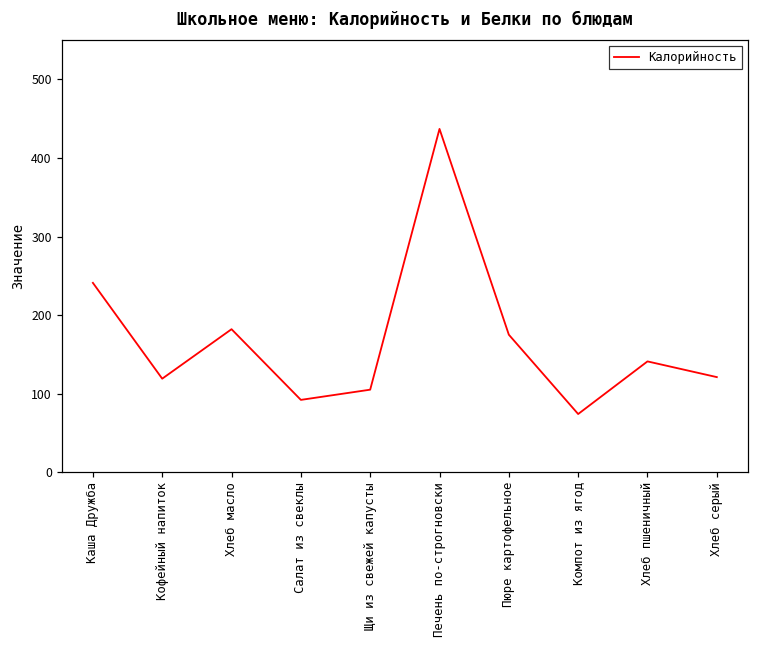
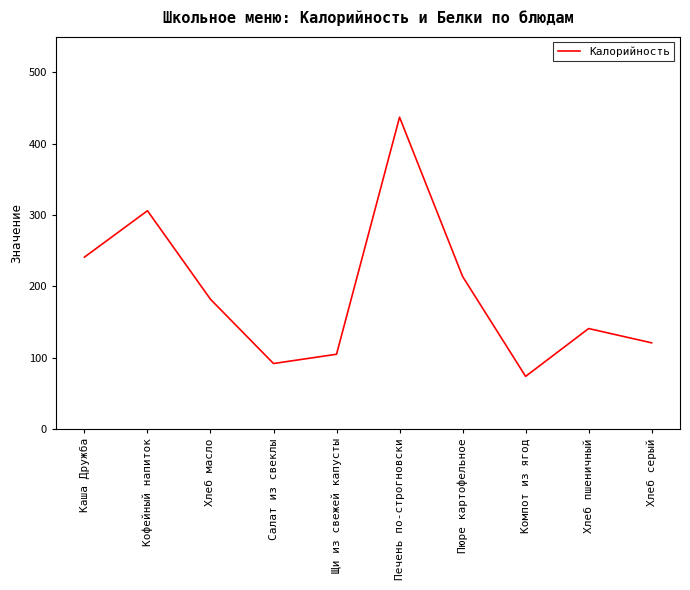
  {
    "Каша Дружба": 240,
-   "Кофейный напиток": 120,
+   "Кофейный напиток": 310,
    "Хлеб масло": 180,
    "Салат из свеклы": 90,
    "Щи из свежей капусты": 110,
    "Печень по-строгновски": 440,
-   "Пюре картофельное": 180,
+   "Пюре картофельное": 210,
    "Компот из ягод": 70,
    "Хлеб пшеничный": 140,
    "Хлеб серый": 120
  }
